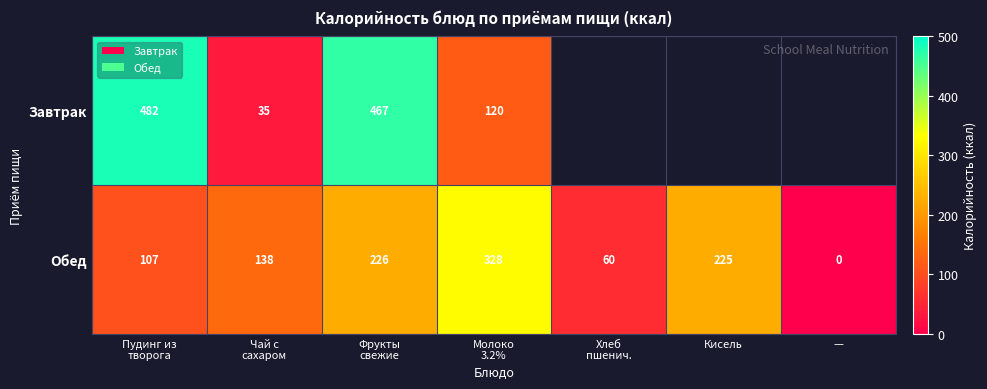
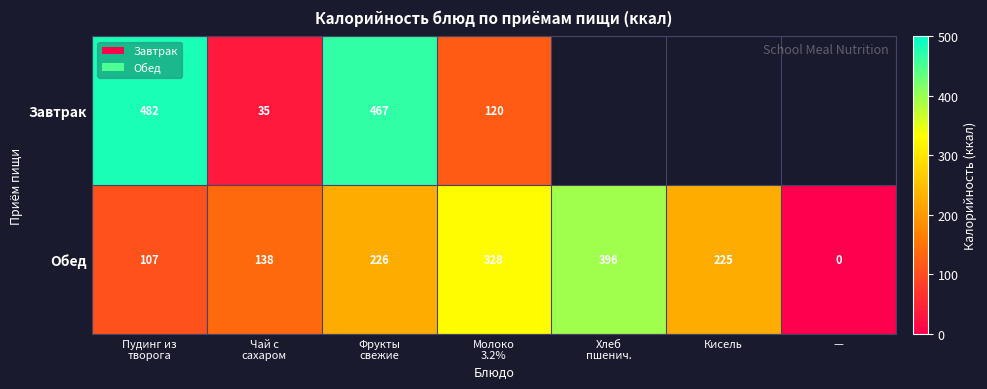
  {
    "Завтрак": {
      "Пудинг из творога": 482,
      "Чай с сахаром": 35,
      "Фрукты свежие": 467,
      "Молоко 3.2%": 120
    },
    "Обед": {
      "Пудинг из творога": 107,
      "Чай с сахаром": 138,
      "Фрукты свежие": 226,
      "Молоко 3.2%": 328,
-     "Хлеб пшенич.": 60,
+     "Хлеб пшенич.": 396,
      "Кисель": 225,
      "—": 0
    }
  }
